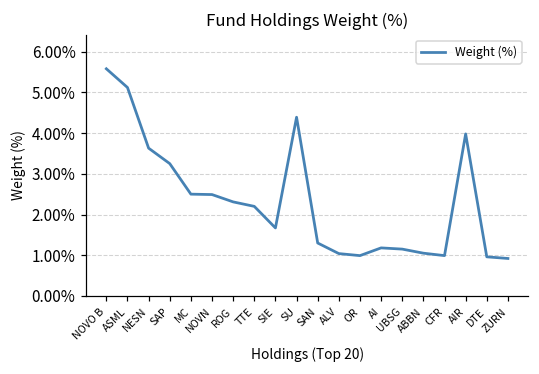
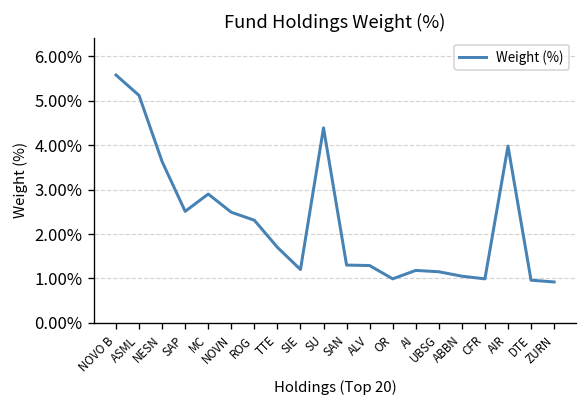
  {
    "NOVO B": "5.6%",
    "ASML": "5.1%",
    "NESN": "3.6%",
-   "SAP": "3.3%",
-   "MC": "2.5%",
+   "SAP": "2.5%",
+   "MC": "2.9%",
    "NOVN": "2.5%",
    "ROG": "2.3%",
-   "TTE": "2.2%",
-   "SIE": "1.7%",
+   "TTE": "1.7%",
+   "SIE": "1.2%",
    "SU": "4.4%",
    "SAN": "1.3%",
-   "ALV": "1.0%",
+   "ALV": "1.3%",
    "OR": "1.0%",
    "AI": "1.2%",
    "UBSG": "1.2%",
    "ABBN": "1.1%",
    "CFR": "1.0%",
    "AIR": "4.0%",
    "DTE": "1.0%",
    "ZURN": "0.9%"
  }
